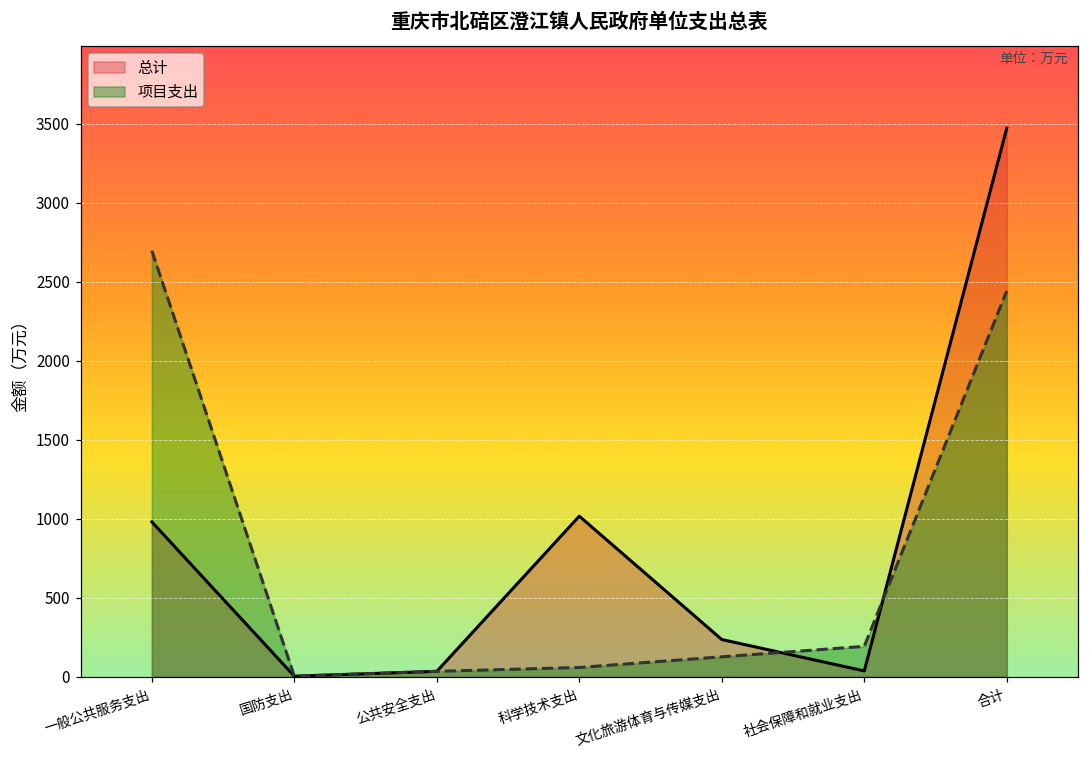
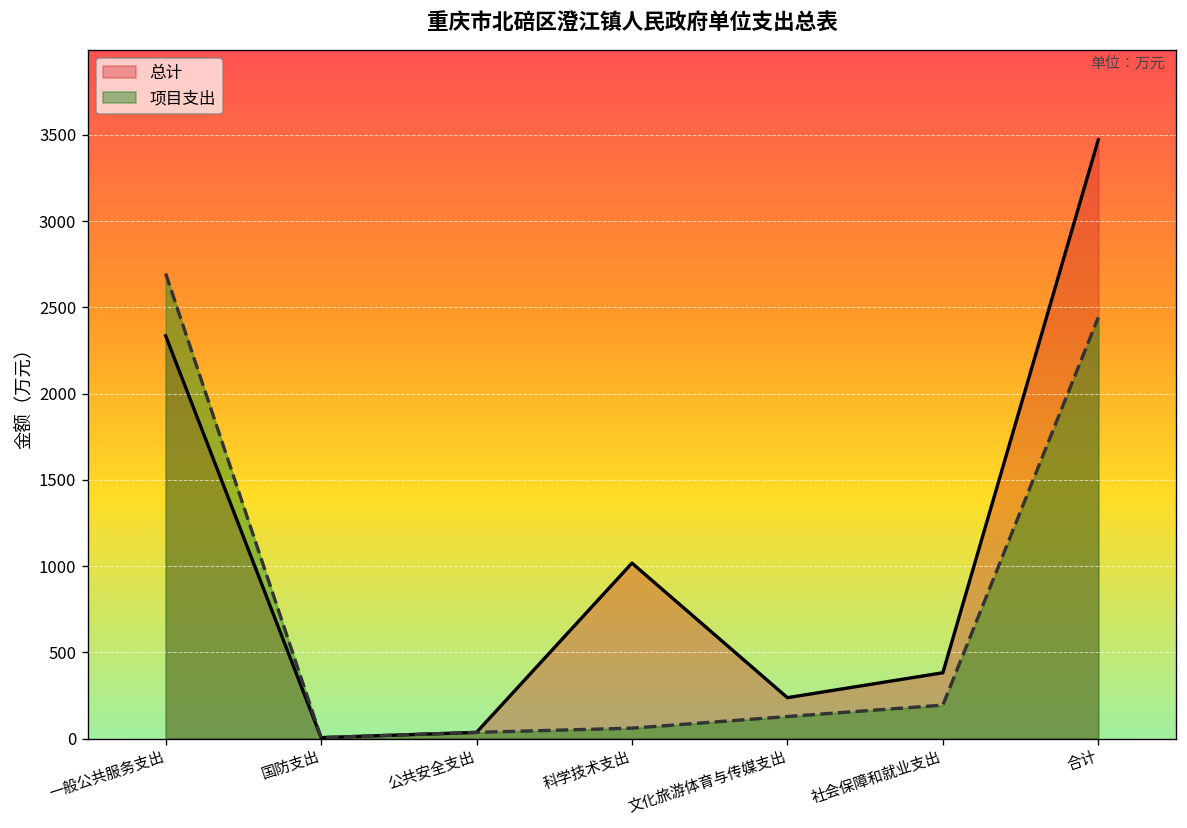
  {
    "总计": {
-     "一般公共服务支出": 980,
+     "一般公共服务支出": 2330,
      "科学技术支出": 1020,
      "文化旅游体育与传媒支出": 240,
-     "社会保障和就业支出": 40,
+     "社会保障和就业支出": 380,
      "合计": 3470
    },
    "项目支出": {
      "一般公共服务支出": 2700,
      "科学技术支出": 60,
      "文化旅游体育与传媒支出": 130,
      "社会保障和就业支出": 190,
      "合计": 2440
    }
  }
